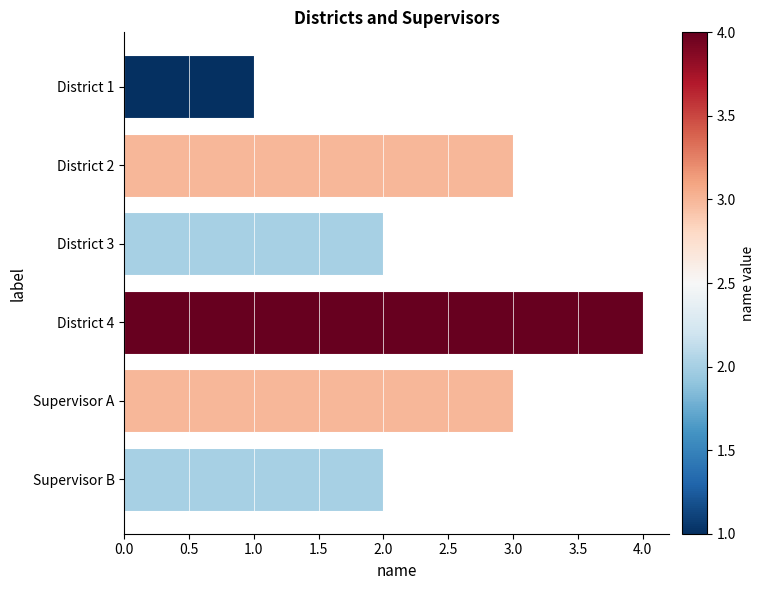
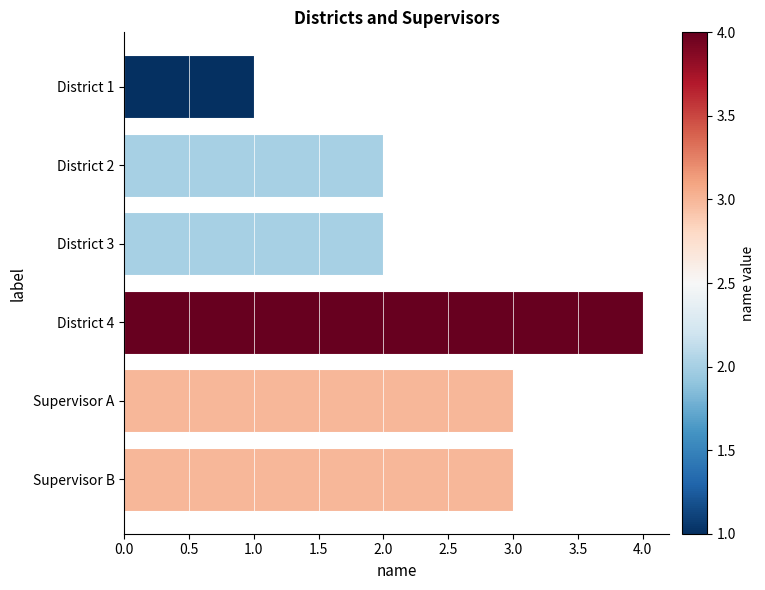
  {
    "District 1": 1,
-   "District 2": 3,
+   "District 2": 2,
    "District 3": 2,
    "District 4": 4,
    "Supervisor A": 3,
-   "Supervisor B": 2
+   "Supervisor B": 3
  }
